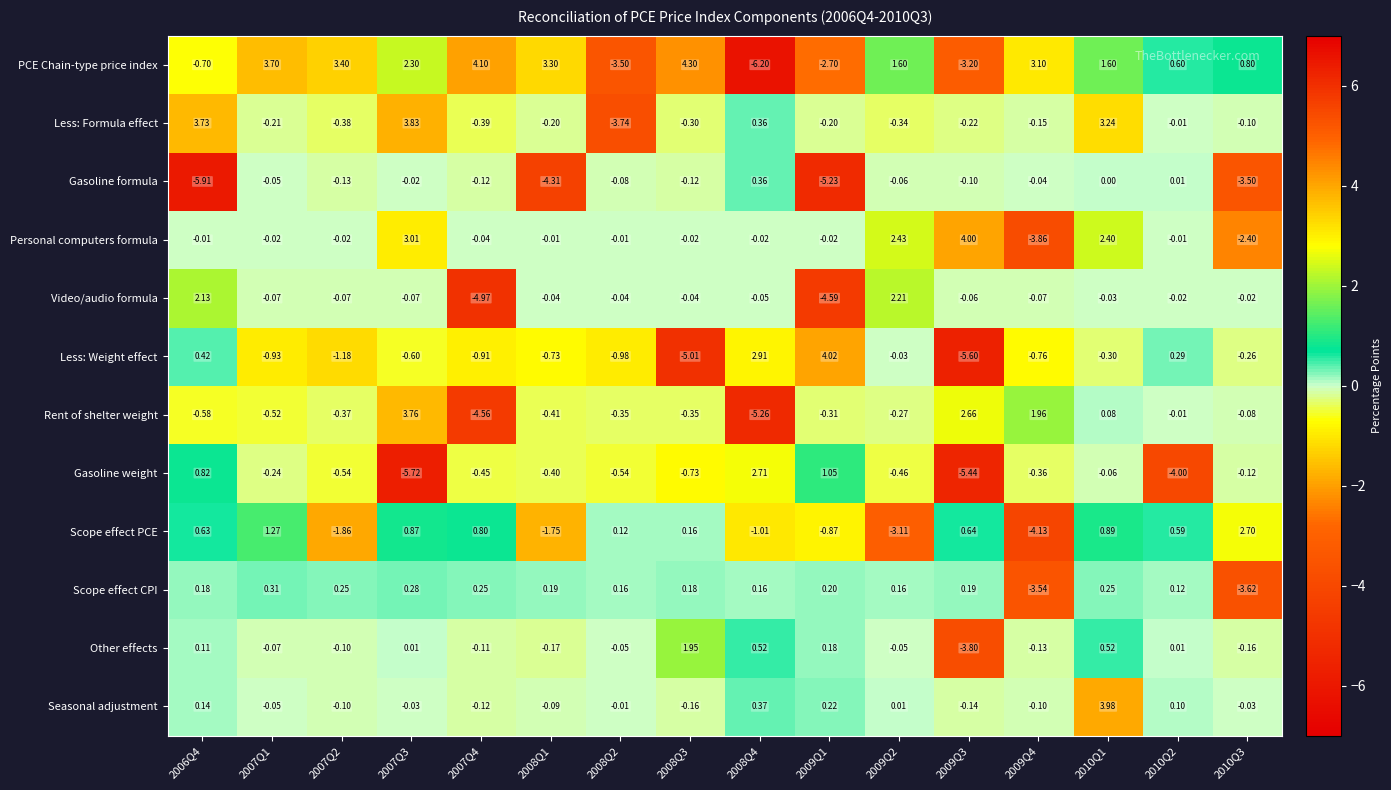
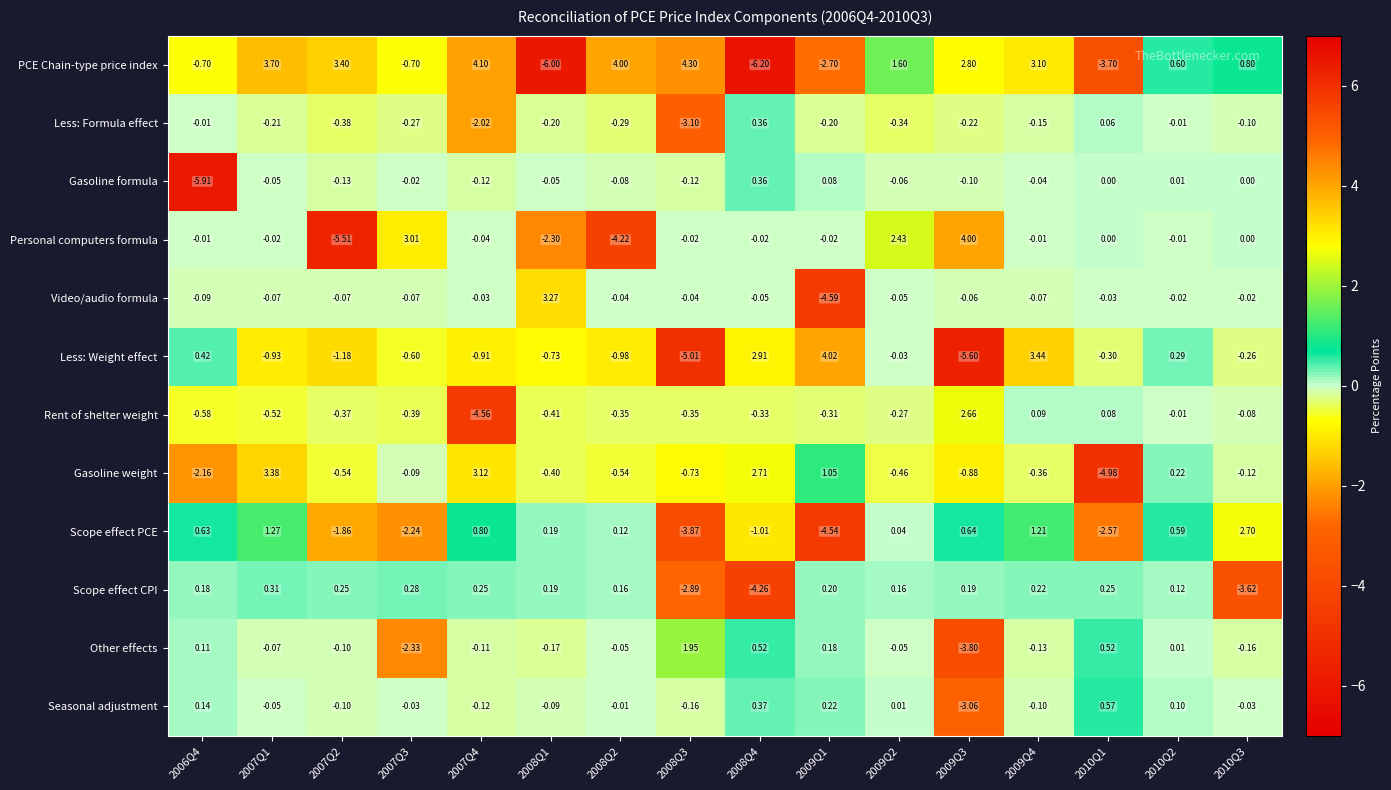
  {
    "PCE Chain-type price index": {
-     "2007Q3": 2.30,
-     "2008Q1": 3.30,
-     "2008Q2": -3.50,
-     "2009Q3": -3.20,
-     "2010Q1": 1.60
+     "2007Q3": -0.70,
+     "2008Q1": -6.00,
+     "2008Q2": 4.00,
+     "2009Q3": 2.80,
+     "2010Q1": -3.70
    },
    "Less: Formula effect": {
-     "2006Q4": 3.73,
-     "2007Q3": 3.83,
-     "2007Q4": -0.39,
-     "2008Q2": -3.74,
-     "2008Q3": -0.30,
-     "2010Q1": 3.24
+     "2006Q4": -0.01,
+     "2007Q3": -0.27,
+     "2007Q4": -2.02,
+     "2008Q2": -0.29,
+     "2008Q3": -3.10,
+     "2010Q1": 0.06
    },
    "Gasoline formula": {
-     "2008Q1": -4.31,
-     "2009Q1": -5.23,
-     "2010Q3": -3.50
+     "2008Q1": -0.05,
+     "2009Q1": 0.08,
+     "2010Q3": 0.00
    },
    "Personal computers formula": {
-     "2007Q2": -0.02,
-     "2008Q1": -0.01,
-     "2008Q2": -0.01,
-     "2009Q4": -3.86,
-     "2010Q1": 2.40,
-     "2010Q3": -2.40
+     "2007Q2": -5.51,
+     "2008Q1": -2.30,
+     "2008Q2": -4.22,
+     "2009Q4": -0.01,
+     "2010Q1": 0.00,
+     "2010Q3": 0.00
    },
    "Video/audio formula": {
-     "2006Q4": 2.13,
-     "2007Q4": -4.97,
-     "2008Q1": -0.04,
-     "2009Q2": 2.21
+     "2006Q4": -0.09,
+     "2007Q4": -0.03,
+     "2008Q1": 3.27,
+     "2009Q2": -0.05
    },
    "Less: Weight effect": {
-     "2009Q4": -0.76
+     "2009Q4": 3.44
    },
    "Rent of shelter weight": {
-     "2007Q3": 3.76,
-     "2008Q4": -5.26,
-     "2009Q4": 1.96
+     "2007Q3": -0.39,
+     "2008Q4": -0.33,
+     "2009Q4": 0.09
    },
    "Gasoline weight": {
-     "2006Q4": 0.82,
-     "2007Q1": -0.24,
-     "2007Q3": -5.72,
-     "2007Q4": -0.45,
-     "2009Q3": -5.44,
-     "2010Q1": -0.06,
-     "2010Q2": -4.00
+     "2006Q4": -2.16,
+     "2007Q1": 3.38,
+     "2007Q3": -0.09,
+     "2007Q4": 3.12,
+     "2009Q3": -0.88,
+     "2010Q1": -4.98,
+     "2010Q2": 0.22
    },
    "Scope effect PCE": {
-     "2007Q3": 0.87,
-     "2008Q1": -1.75,
-     "2008Q3": 0.16,
-     "2009Q1": -0.87,
-     "2009Q2": -3.11,
-     "2009Q4": -4.13,
-     "2010Q1": 0.89
+     "2007Q3": -2.24,
+     "2008Q1": 0.19,
+     "2008Q3": -3.87,
+     "2009Q1": -4.54,
+     "2009Q2": 0.04,
+     "2009Q4": 1.21,
+     "2010Q1": -2.57
    },
    "Scope effect CPI": {
-     "2008Q3": 0.18,
-     "2008Q4": 0.16,
-     "2009Q4": -3.54
+     "2008Q3": -2.89,
+     "2008Q4": -4.26,
+     "2009Q4": 0.22
    },
    "Other effects": {
-     "2007Q3": 0.01
+     "2007Q3": -2.33
    },
    "Seasonal adjustment": {
-     "2009Q3": -0.14,
-     "2010Q1": 3.98
+     "2009Q3": -3.06,
+     "2010Q1": 0.57
    }
  }
